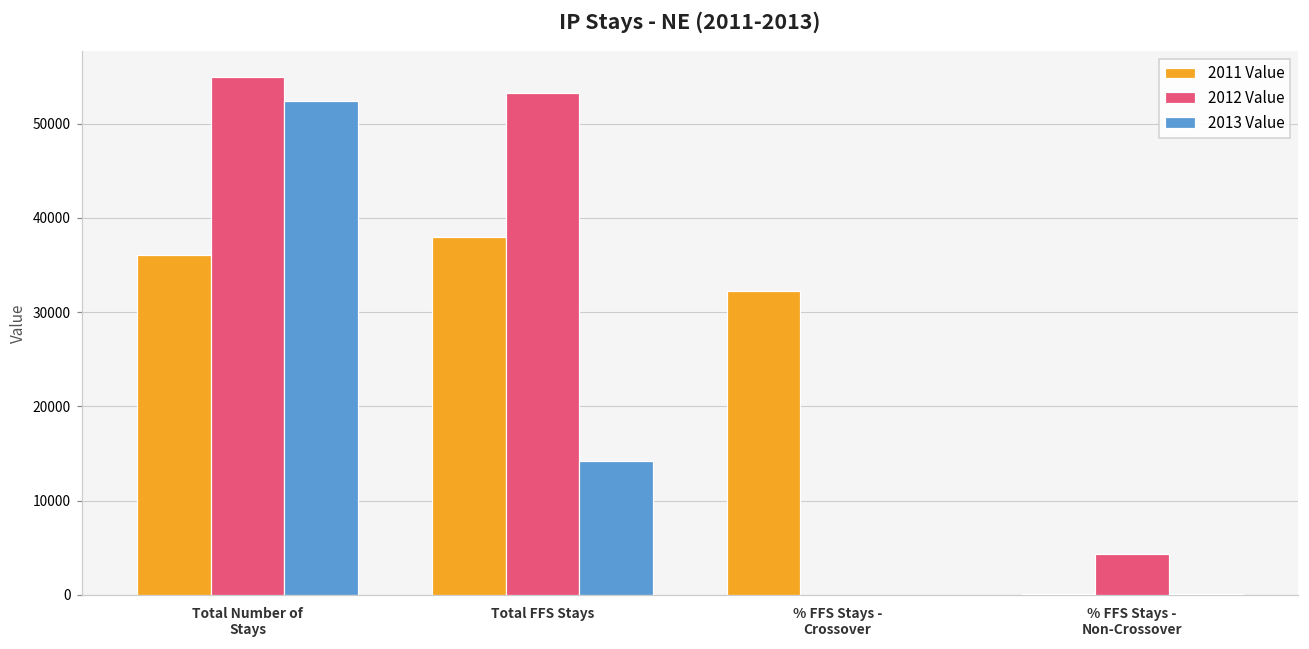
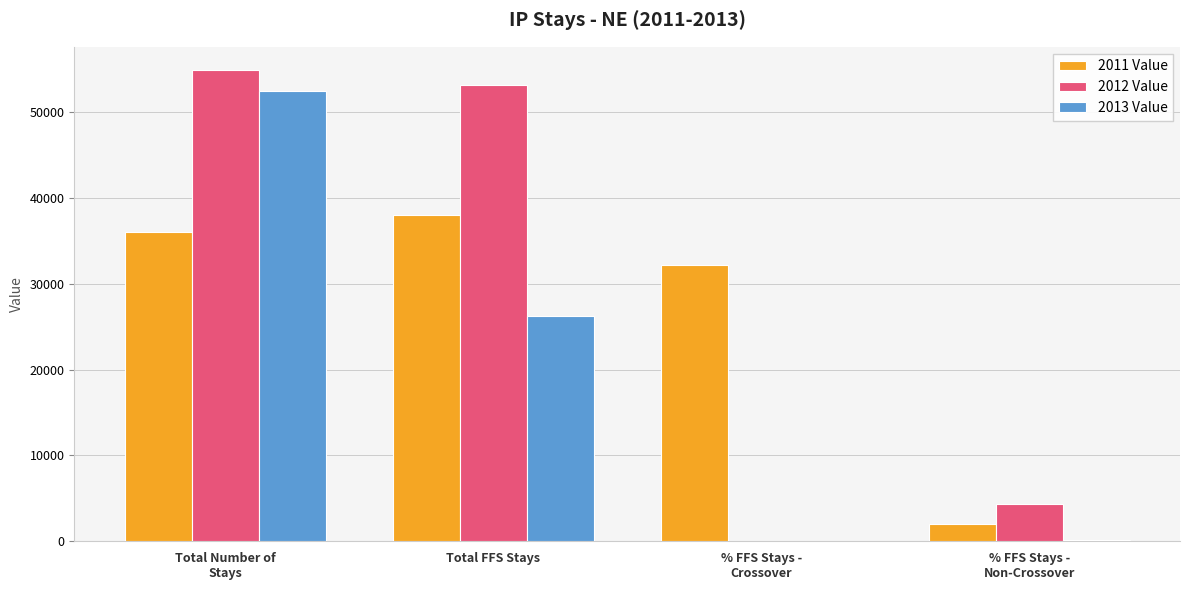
  {
    "2011 Value": {
      "Total Number of Stays": 36000,
      "Total FFS Stays": 38000,
      "% FFS Stays - Crossover": 32000,
-     "% FFS Stays - Non-Crossover": 0
+     "% FFS Stays - Non-Crossover": 2000
    },
    "2012 Value": {
      "Total Number of Stays": 55000,
      "Total FFS Stays": 53000,
      "% FFS Stays - Non-Crossover": 4000
    },
    "2013 Value": {
      "Total Number of Stays": 52000,
-     "Total FFS Stays": 14000
+     "Total FFS Stays": 26000
    }
  }
